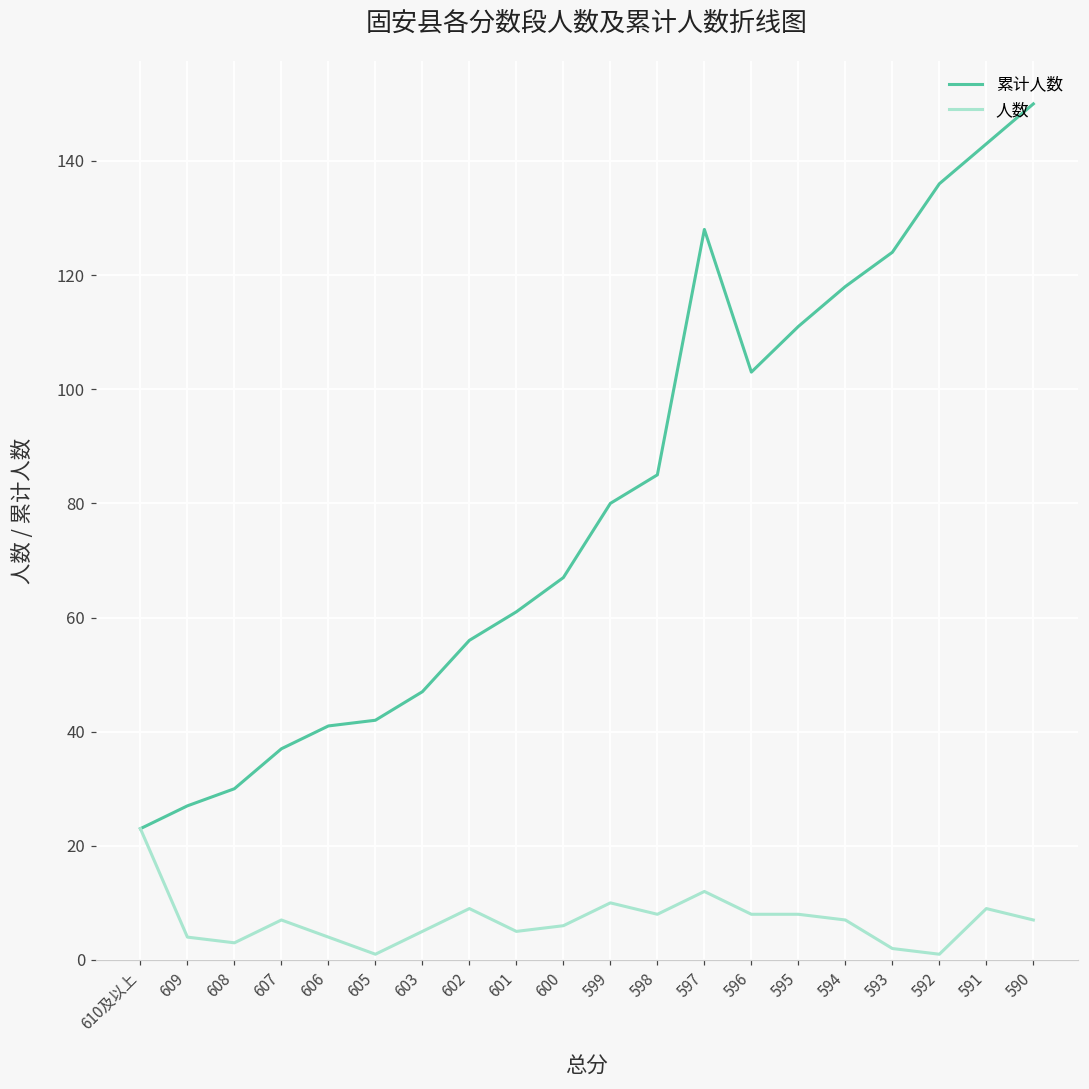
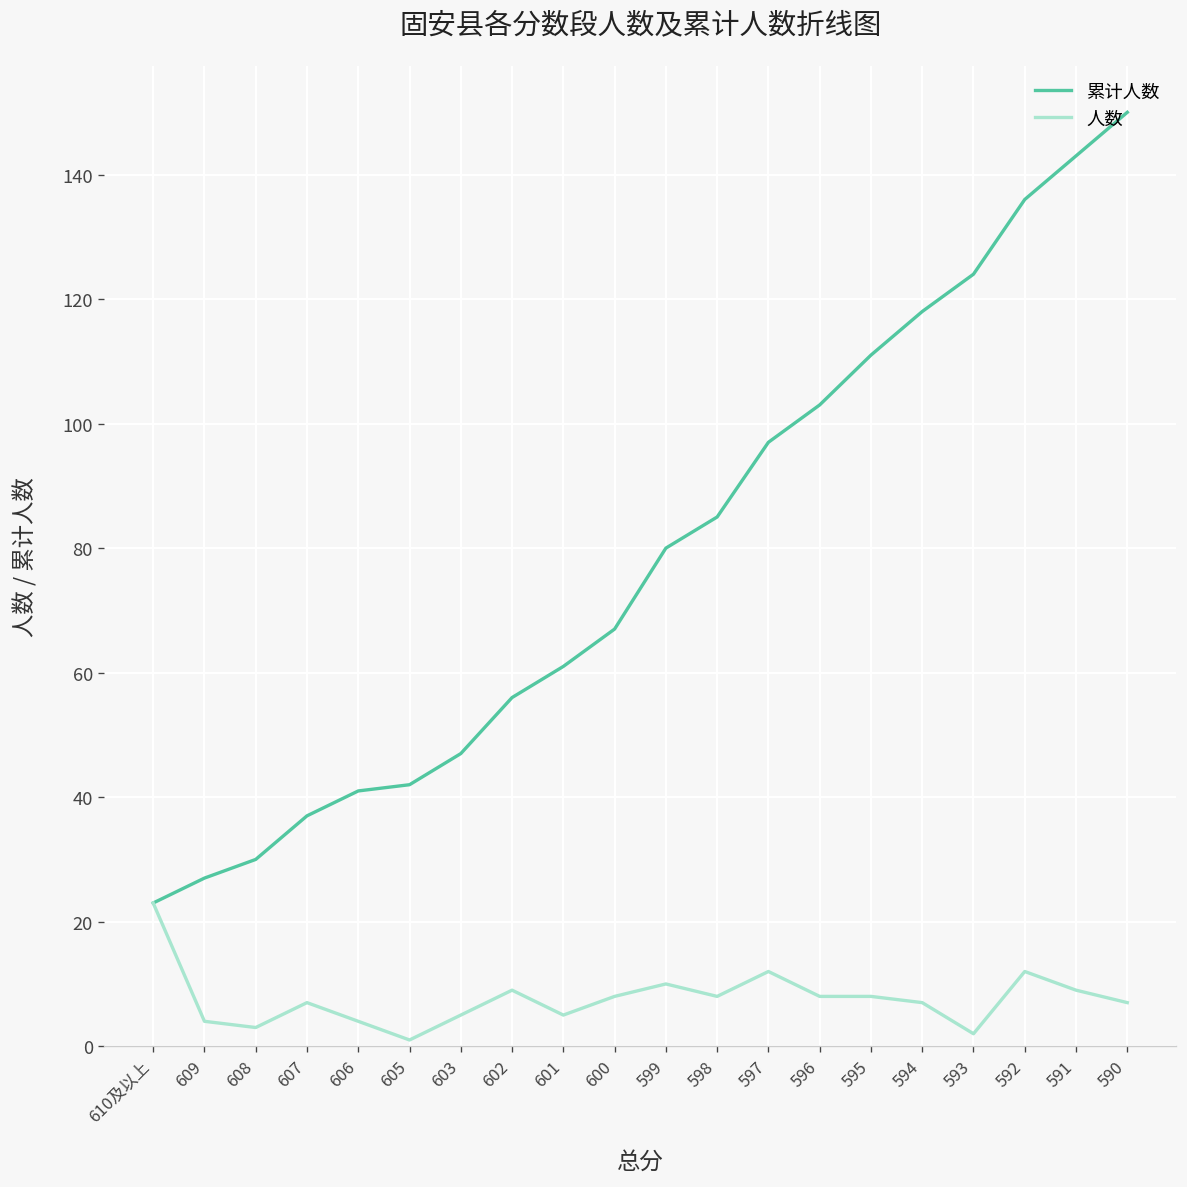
  {
    "累计人数": {
      "609": 27,
      "608": 30,
      "607": 37,
      "606": 41,
      "605": 42,
      "603": 47,
      "602": 56,
      "601": 61,
      "600": 67,
      "599": 80,
      "598": 85,
-     "597": 128,
+     "597": 97,
      "596": 103,
      "595": 111,
      "594": 118,
      "593": 124,
      "592": 136,
      "591": 143,
      "590": 150
    },
    "人数": {
      "609": 4,
      "608": 3,
      "607": 7,
      "606": 4,
      "605": 1,
      "603": 5,
      "602": 9,
      "601": 5,
-     "600": 6,
+     "600": 8,
      "599": 10,
      "598": 8,
      "597": 12,
      "596": 8,
      "595": 8,
      "594": 7,
      "593": 2,
-     "592": 1,
+     "592": 12,
      "591": 9,
      "590": 7
    }
  }
